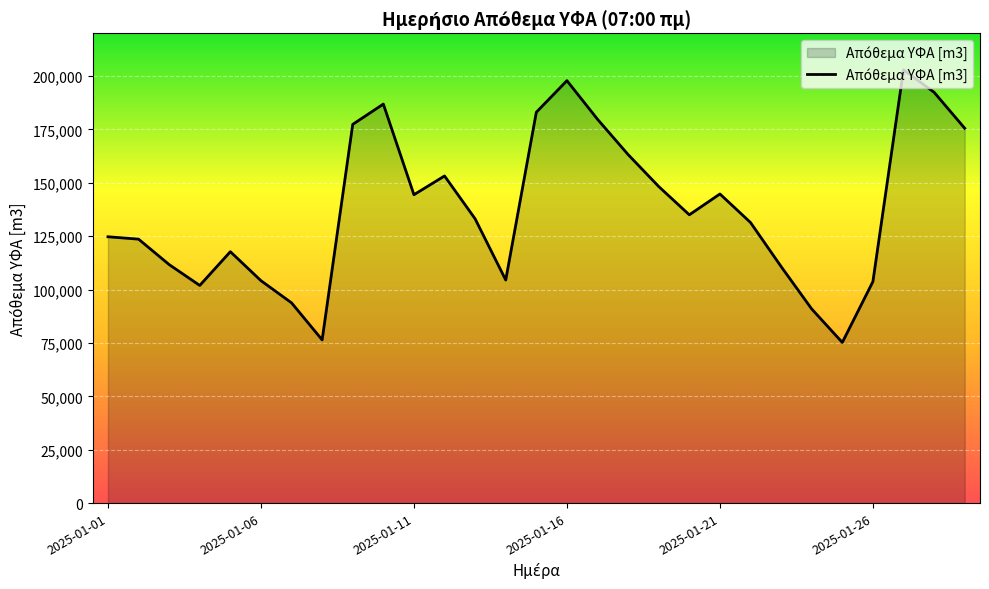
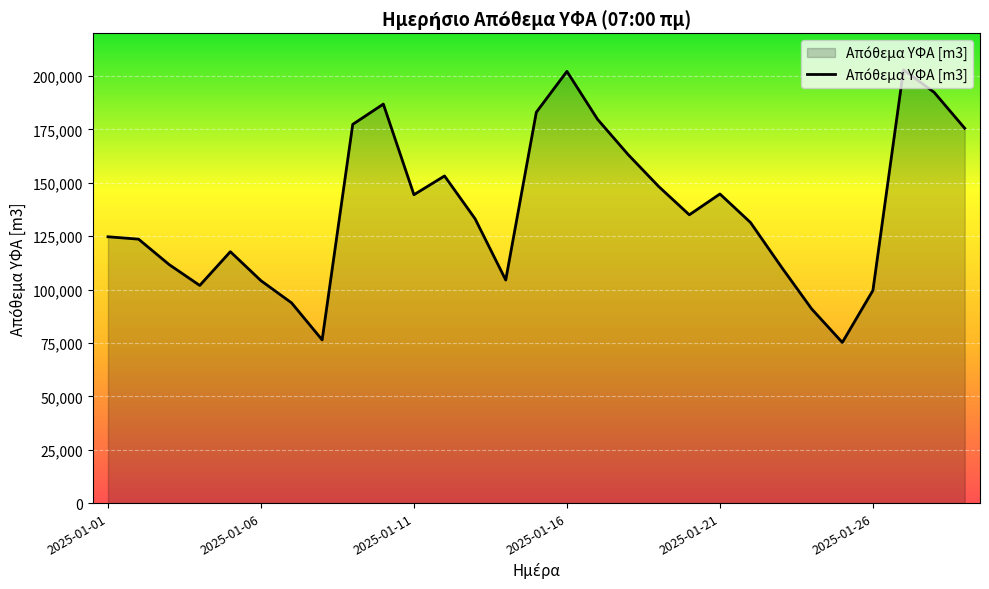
  {
    "2025-01-01": "125,000",
    "2025-01-06": "104,000",
    "2025-01-11": "144,000",
-   "2025-01-16": "198,000",
+   "2025-01-16": "202,000",
    "2025-01-21": "145,000",
-   "2025-01-26": "104,000"
+   "2025-01-26": "100,000"
  }
